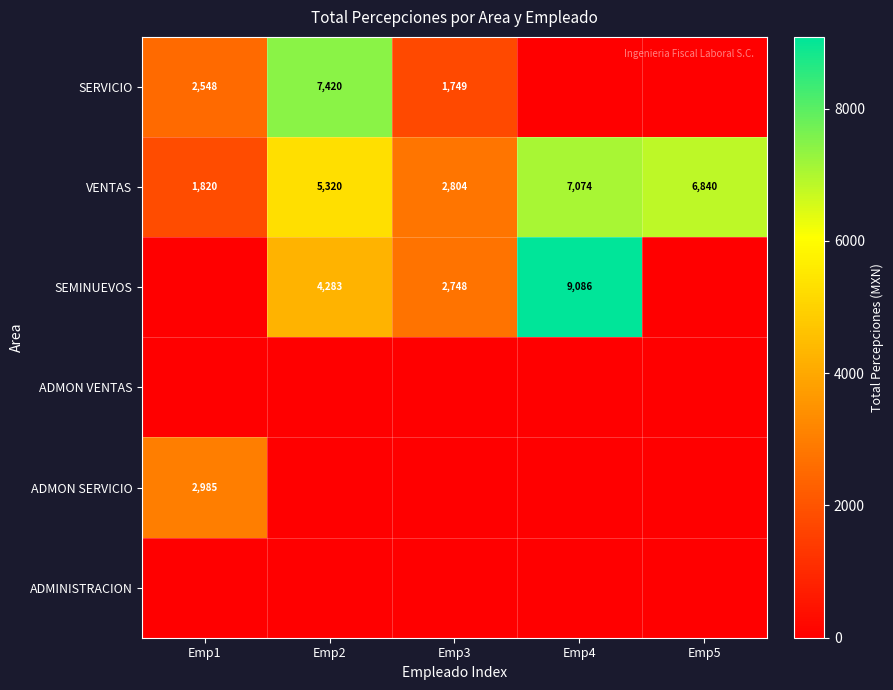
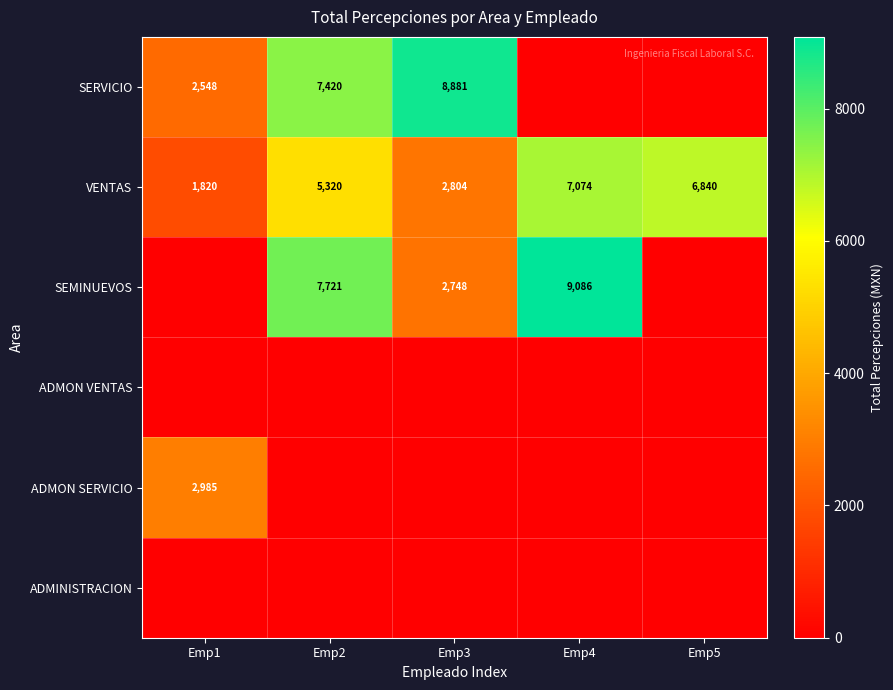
  {
    "SERVICIO": {
      "Emp1": "2,548",
      "Emp2": "7,420",
-     "Emp3": "1,749"
+     "Emp3": "8,881"
    },
    "VENTAS": {
      "Emp1": "1,820",
      "Emp2": "5,320",
      "Emp3": "2,804",
      "Emp4": "7,074",
      "Emp5": "6,840"
    },
    "SEMINUEVOS": {
-     "Emp2": "4,283",
+     "Emp2": "7,721",
      "Emp3": "2,748",
      "Emp4": "9,086"
    },
    "ADMON SERVICIO": {
      "Emp1": "2,985"
    }
  }
